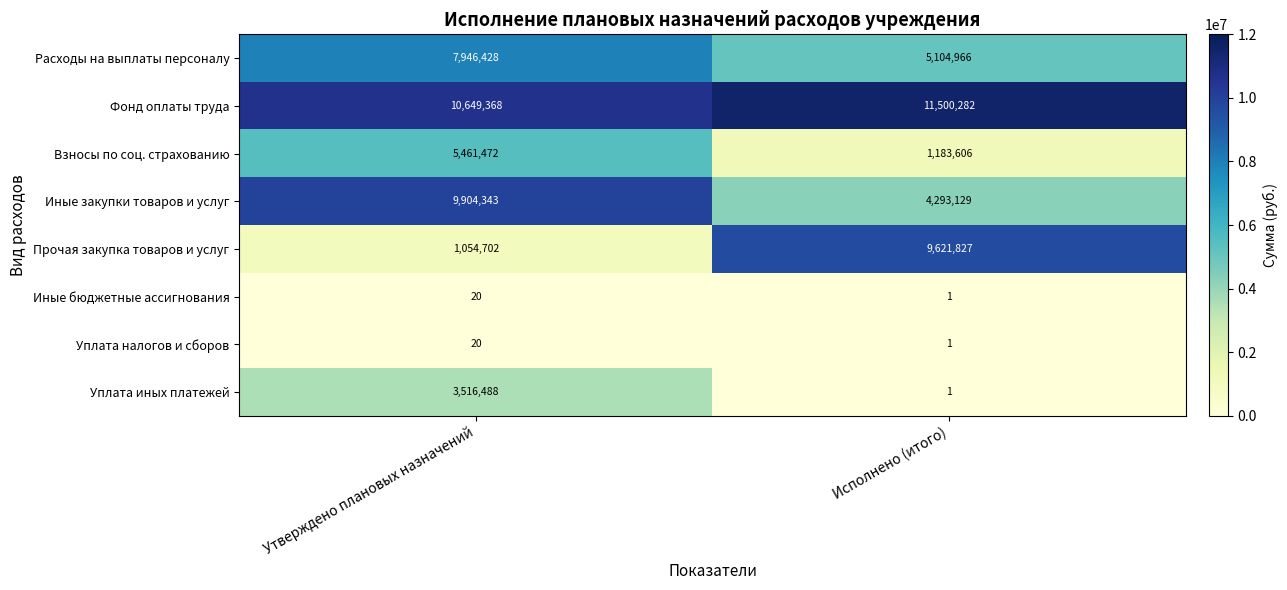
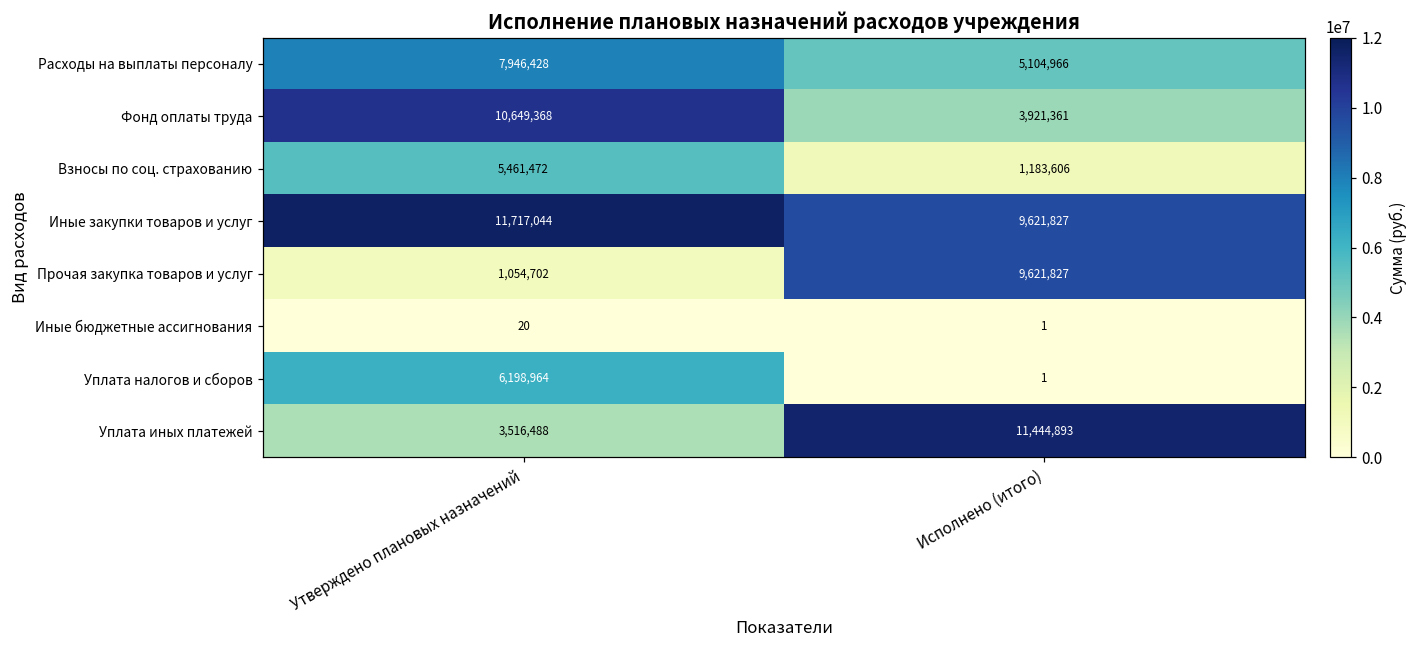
  {
    "Расходы на выплаты персоналу": {
      "Утверждено плановых назначений": "7,946,428",
      "Исполнено (итого)": "5,104,966"
    },
    "Фонд оплаты труда": {
      "Утверждено плановых назначений": "10,649,368",
-     "Исполнено (итого)": "11,500,282"
+     "Исполнено (итого)": "3,921,361"
    },
    "Взносы по соц. страхованию": {
      "Утверждено плановых назначений": "5,461,472",
      "Исполнено (итого)": "1,183,606"
    },
    "Иные закупки товаров и услуг": {
-     "Утверждено плановых назначений": "9,904,343",
-     "Исполнено (итого)": "4,293,129"
+     "Утверждено плановых назначений": "11,717,044",
+     "Исполнено (итого)": "9,621,827"
    },
    "Прочая закупка товаров и услуг": {
      "Утверждено плановых назначений": "1,054,702",
      "Исполнено (итого)": "9,621,827"
    },
    "Иные бюджетные ассигнования": {
      "Утверждено плановых назначений": "20",
      "Исполнено (итого)": "1"
    },
    "Уплата налогов и сборов": {
-     "Утверждено плановых назначений": "20",
+     "Утверждено плановых назначений": "6,198,964",
      "Исполнено (итого)": "1"
    },
    "Уплата иных платежей": {
      "Утверждено плановых назначений": "3,516,488",
-     "Исполнено (итого)": "1"
+     "Исполнено (итого)": "11,444,893"
    }
  }
